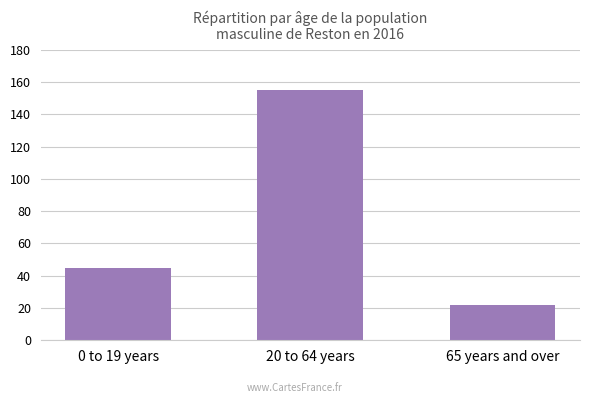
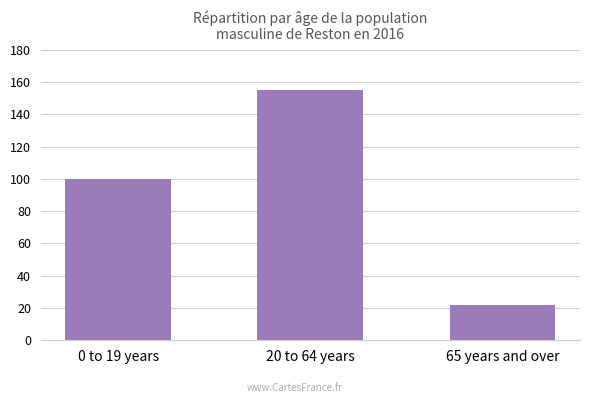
  {
-   "0 to 19 years": 45,
+   "0 to 19 years": 100,
    "20 to 64 years": 155,
    "65 years and over": 22
  }
